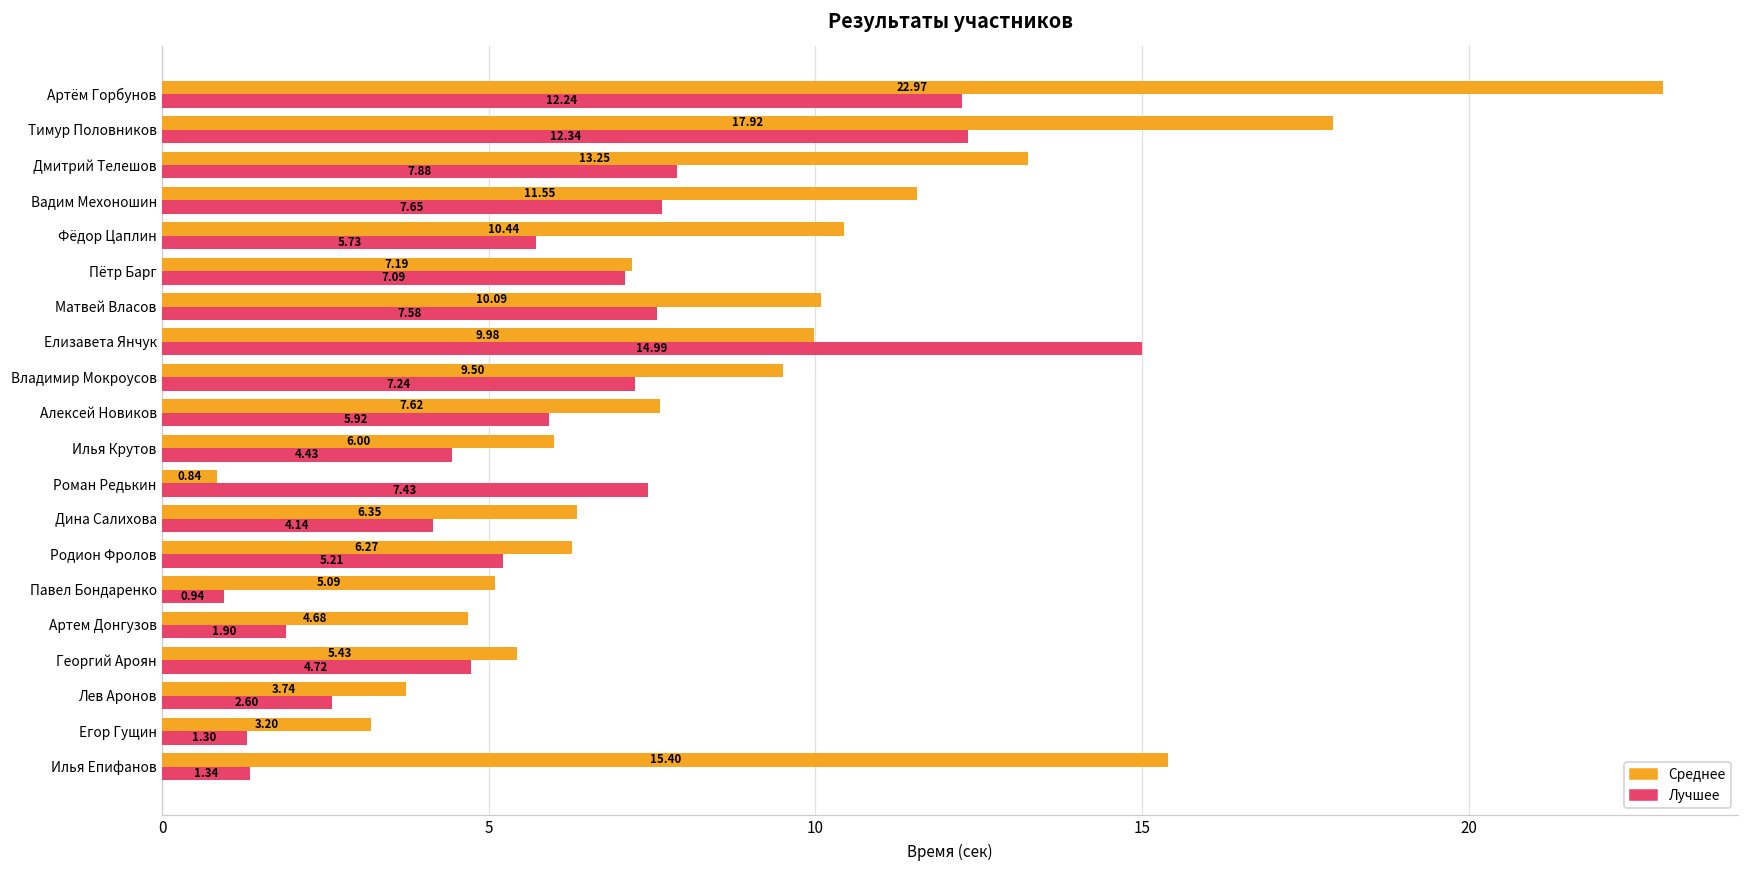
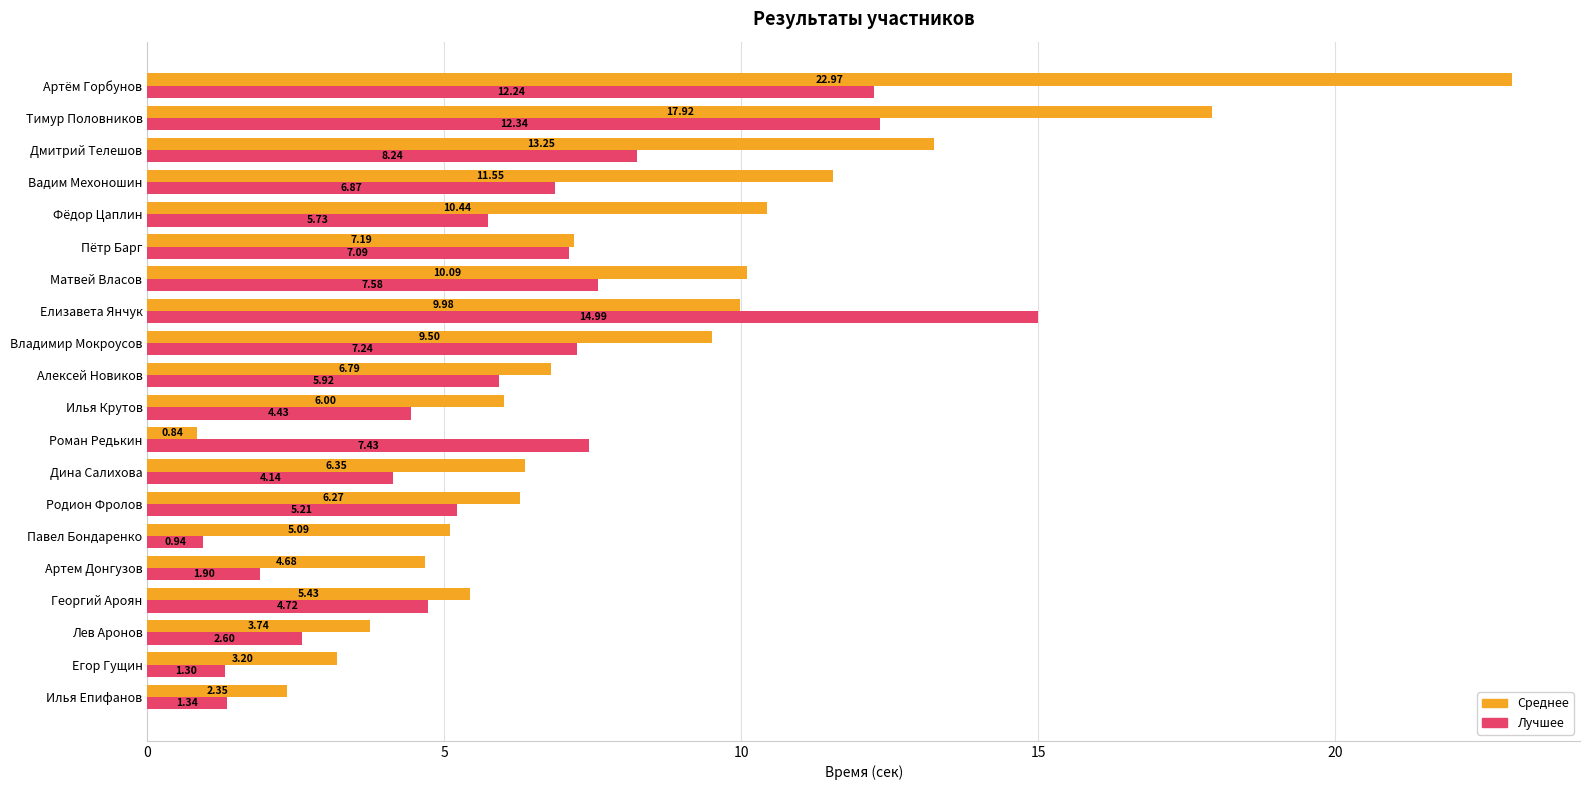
  {
    "Среднее": {
      "Артём Горбунов": 22.97,
      "Тимур Половников": 17.92,
      "Дмитрий Телешов": 13.25,
      "Вадим Мехоношин": 11.55,
      "Фёдор Цаплин": 10.44,
      "Пётр Барг": 7.19,
      "Матвей Власов": 10.09,
      "Елизавета Янчук": 9.98,
      "Владимир Мокроусов": 9.50,
-     "Алексей Новиков": 7.62,
+     "Алексей Новиков": 6.79,
      "Илья Крутов": 6.00,
      "Роман Редькин": 0.84,
      "Дина Салихова": 6.35,
      "Родион Фролов": 6.27,
      "Павел Бондаренко": 5.09,
      "Артем Донгузов": 4.68,
      "Георгий Ароян": 5.43,
      "Лев Аронов": 3.74,
      "Егор Гущин": 3.20,
-     "Илья Епифанов": 15.40
+     "Илья Епифанов": 2.35
    },
    "Лучшее": {
      "Артём Горбунов": 12.24,
      "Тимур Половников": 12.34,
-     "Дмитрий Телешов": 7.88,
-     "Вадим Мехоношин": 7.65,
+     "Дмитрий Телешов": 8.24,
+     "Вадим Мехоношин": 6.87,
      "Фёдор Цаплин": 5.73,
      "Пётр Барг": 7.09,
      "Матвей Власов": 7.58,
      "Елизавета Янчук": 14.99,
      "Владимир Мокроусов": 7.24,
      "Алексей Новиков": 5.92,
      "Илья Крутов": 4.43,
      "Роман Редькин": 7.43,
      "Дина Салихова": 4.14,
      "Родион Фролов": 5.21,
      "Павел Бондаренко": 0.94,
      "Артем Донгузов": 1.90,
      "Георгий Ароян": 4.72,
      "Лев Аронов": 2.60,
      "Егор Гущин": 1.30,
      "Илья Епифанов": 1.34
    }
  }
